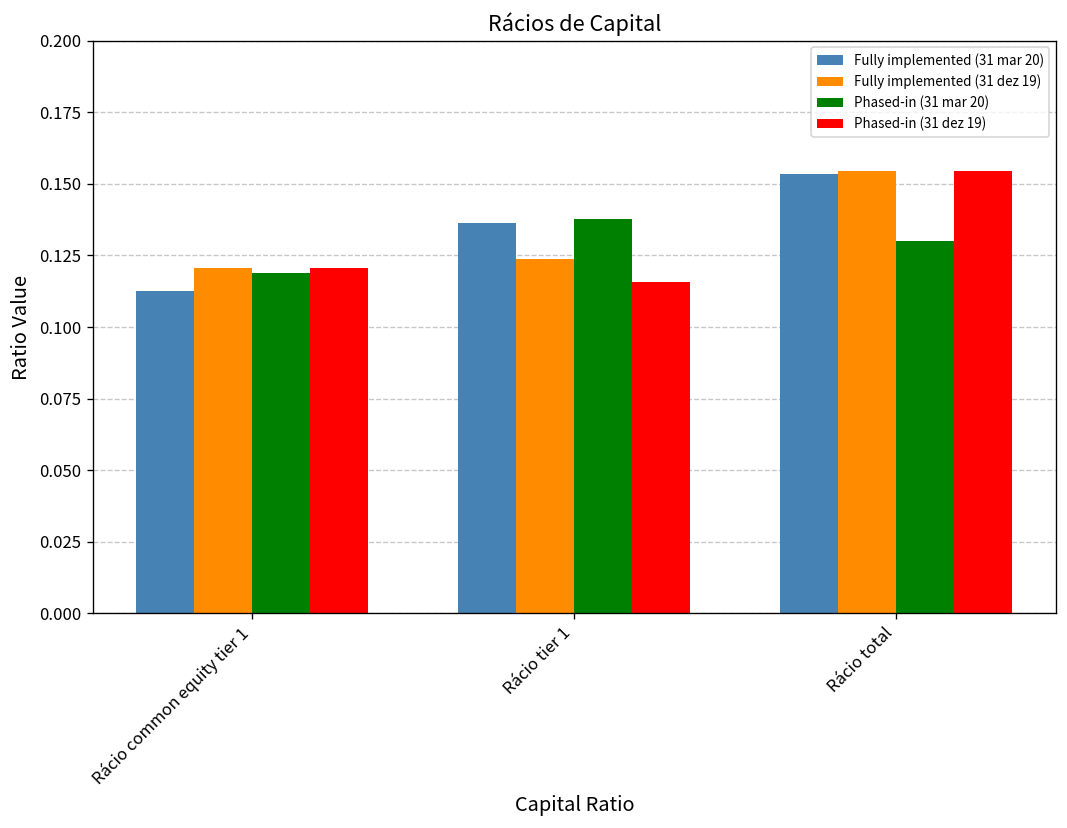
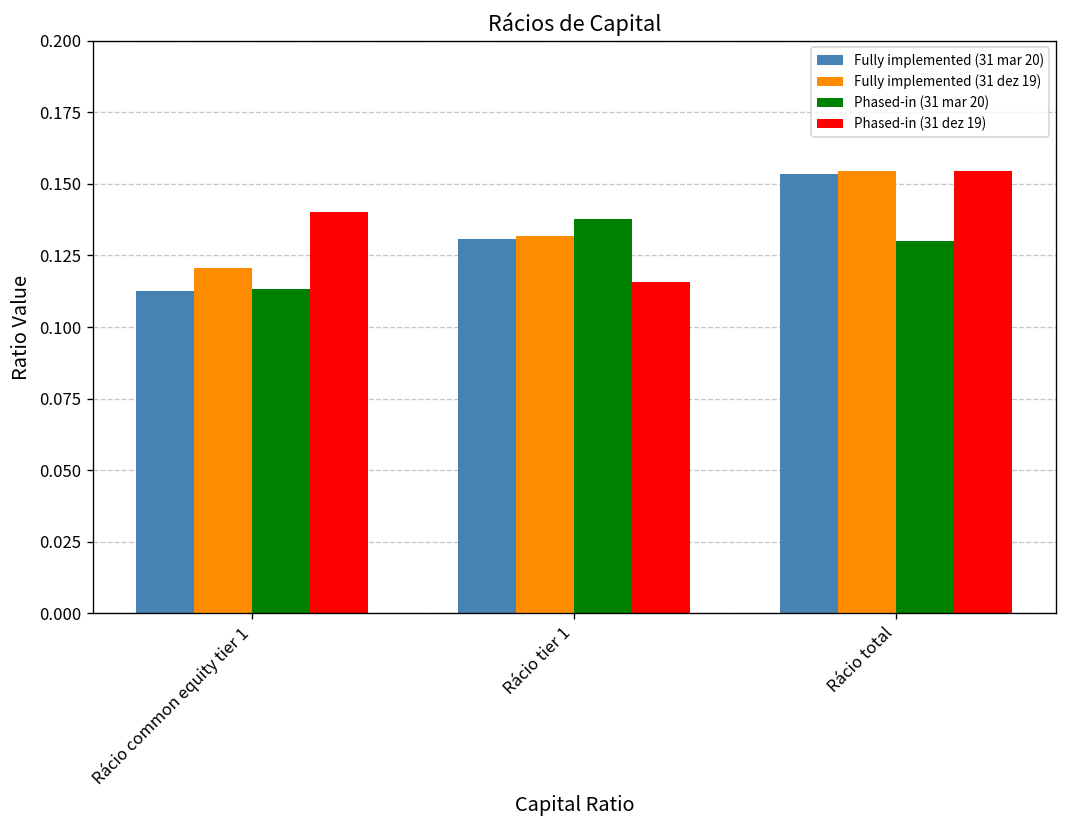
  {
    "Fully implemented (31 mar 20)": {
      "Rácio common equity tier 1": 0.113,
-     "Rácio tier 1": 0.137,
+     "Rácio tier 1": 0.131,
      "Rácio total": 0.154
    },
    "Fully implemented (31 dez 19)": {
      "Rácio common equity tier 1": 0.120,
-     "Rácio tier 1": 0.124,
+     "Rácio tier 1": 0.132,
      "Rácio total": 0.155
    },
    "Phased-in (31 mar 20)": {
-     "Rácio common equity tier 1": 0.119,
+     "Rácio common equity tier 1": 0.113,
      "Rácio tier 1": 0.138,
      "Rácio total": 0.130
    },
    "Phased-in (31 dez 19)": {
-     "Rácio common equity tier 1": 0.121,
+     "Rácio common equity tier 1": 0.140,
      "Rácio tier 1": 0.116,
      "Rácio total": 0.155
    }
  }
